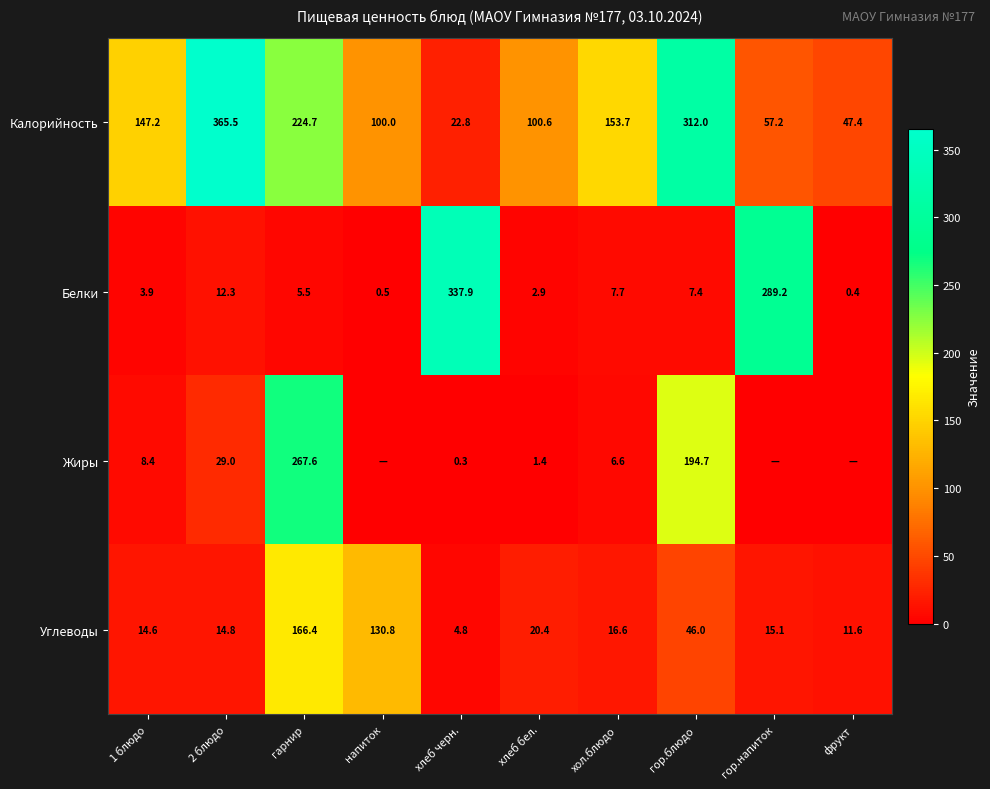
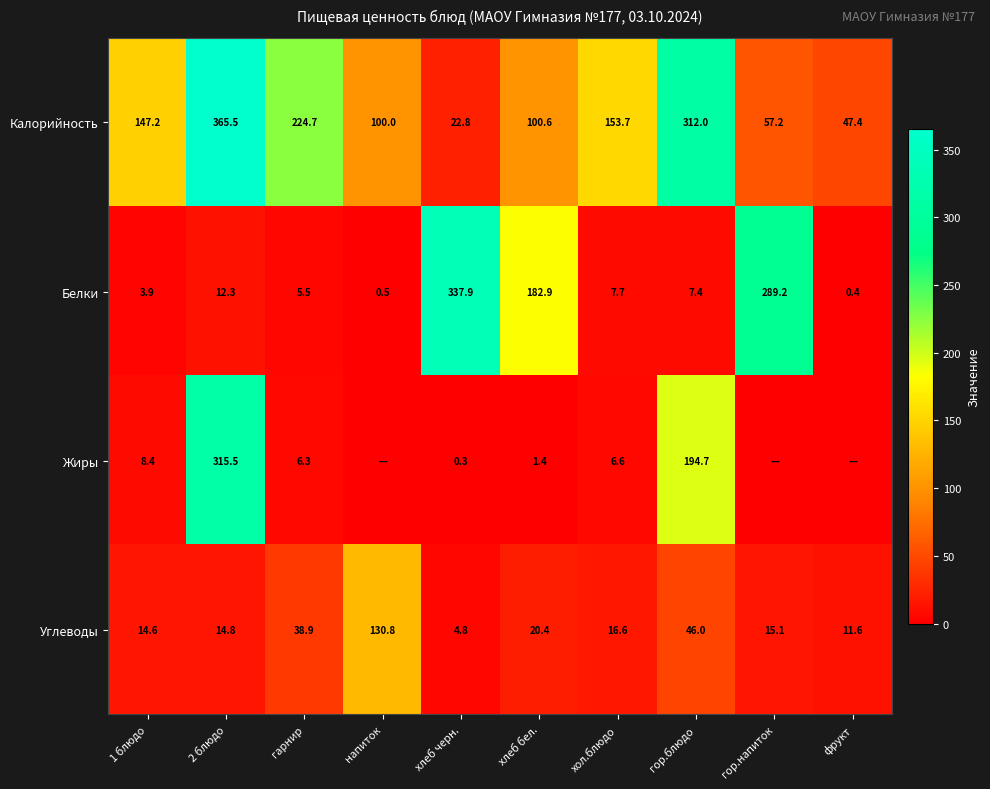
  {
    "Калорийность": {
      "1 блюдо": 147.2,
      "2 блюдо": 365.5,
      "гарнир": 224.7,
      "напиток": 100.0,
      "хлеб черн.": 22.8,
      "хлеб бел.": 100.6,
      "хол.блюдо": 153.7,
      "гор.блюдо": 312.0,
      "гор.напиток": 57.2,
      "фрукт": 47.4
    },
    "Белки": {
      "1 блюдо": 3.9,
      "2 блюдо": 12.3,
      "гарнир": 5.5,
      "напиток": 0.5,
      "хлеб черн.": 337.9,
-     "хлеб бел.": 2.9,
+     "хлеб бел.": 182.9,
      "хол.блюдо": 7.7,
      "гор.блюдо": 7.4,
      "гор.напиток": 289.2,
      "фрукт": 0.4
    },
    "Жиры": {
      "1 блюдо": 8.4,
-     "2 блюдо": 29.0,
-     "гарнир": 267.6,
+     "2 блюдо": 315.5,
+     "гарнир": 6.3,
      "хлеб черн.": 0.3,
      "хлеб бел.": 1.4,
      "хол.блюдо": 6.6,
      "гор.блюдо": 194.7
    },
    "Углеводы": {
      "1 блюдо": 14.6,
      "2 блюдо": 14.8,
-     "гарнир": 166.4,
+     "гарнир": 38.9,
      "напиток": 130.8,
      "хлеб черн.": 4.8,
      "хлеб бел.": 20.4,
      "хол.блюдо": 16.6,
      "гор.блюдо": 46.0,
      "гор.напиток": 15.1,
      "фрукт": 11.6
    }
  }
